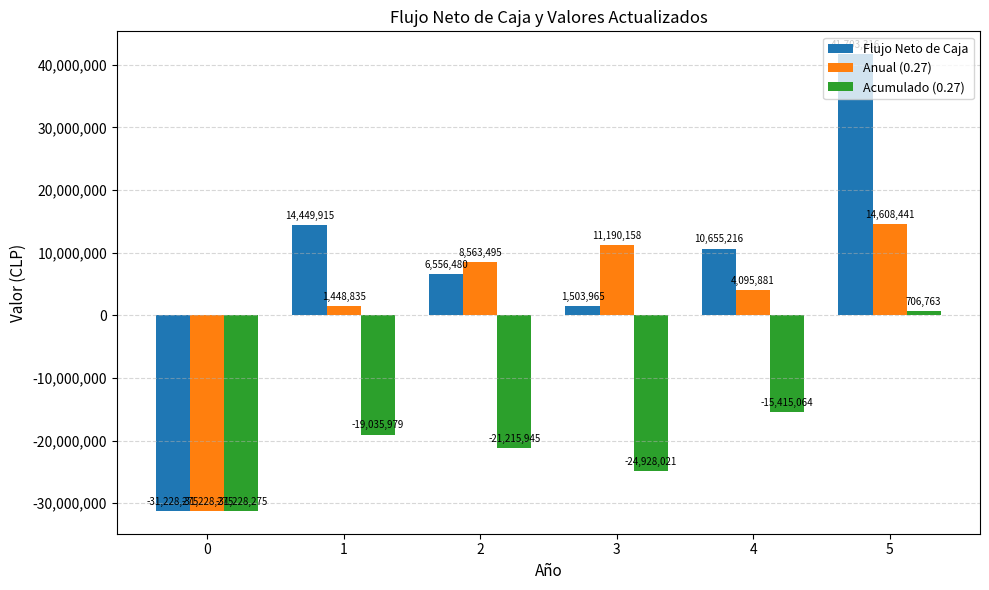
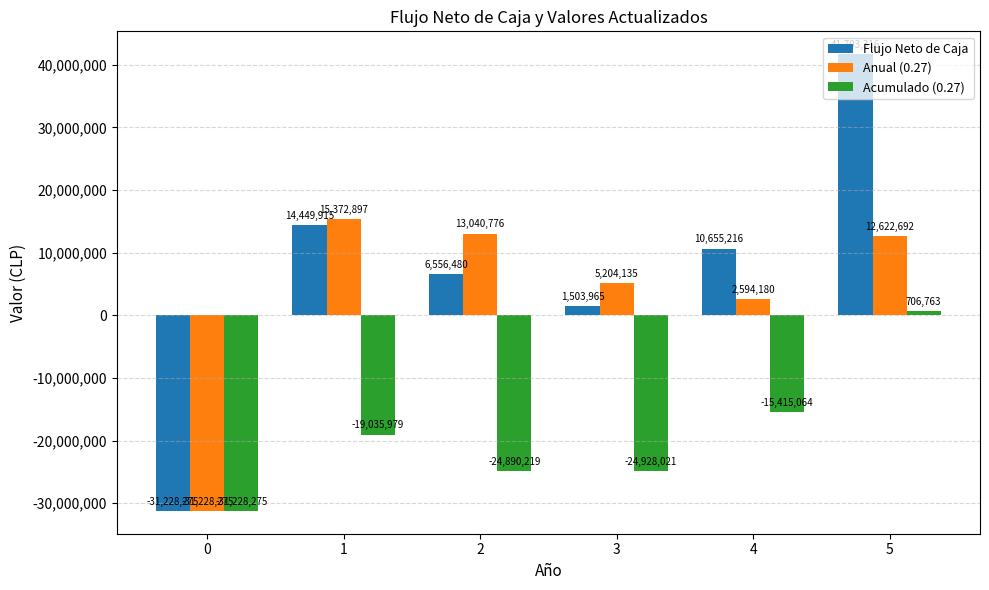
  {
    "Flujo Neto de Caja": {
      "1": "14,449,915",
      "2": "6,556,480",
      "3": "1,503,965",
      "4": "10,655,216"
    },
    "Anual (0.27)": {
-     "1": "1,448,835",
-     "2": "8,563,495",
-     "3": "11,190,158",
-     "4": "4,095,881",
-     "5": "14,608,441"
+     "1": "15,372,897",
+     "2": "13,040,776",
+     "3": "5,204,135",
+     "4": "2,594,180",
+     "5": "12,622,692"
    },
    "Acumulado (0.27)": {
      "1": "-19,035,979",
-     "2": "-21,215,945",
+     "2": "-24,890,219",
      "3": "-24,928,021",
      "4": "-15,415,064",
      "5": "706,763"
    }
  }
